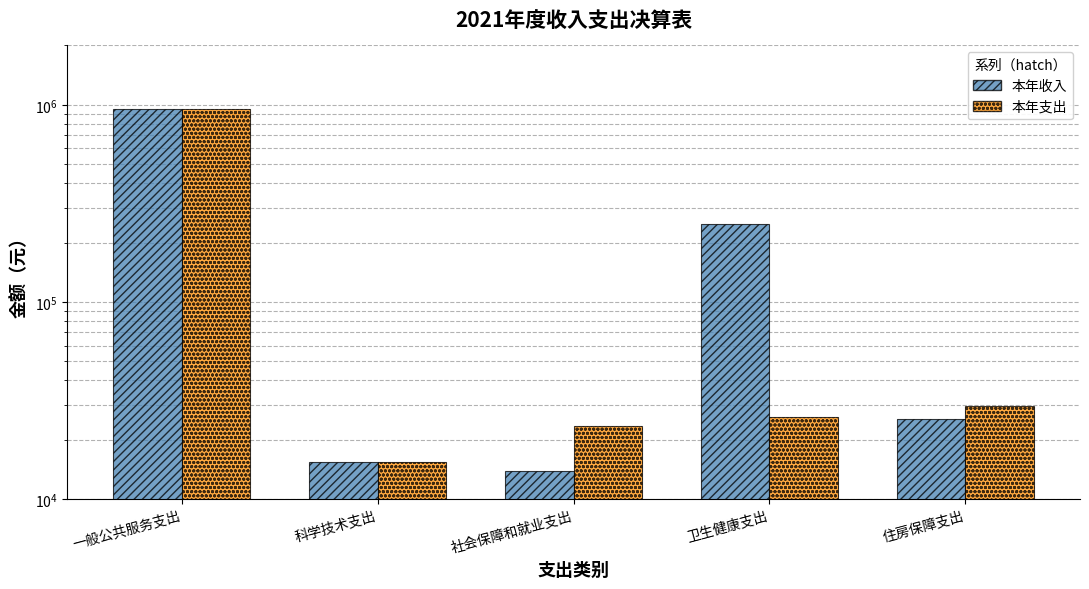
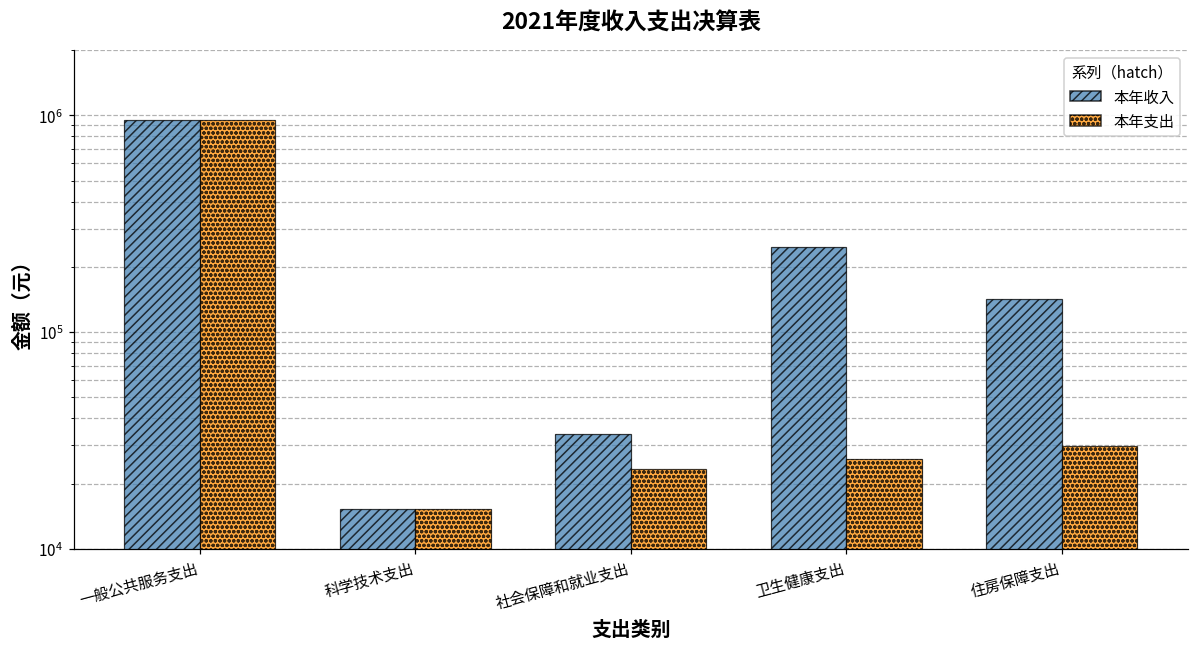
  {
    "本年收入": {
      "一般公共服务支出": 1000000,
      "科学技术支出": 15000,
-     "社会保障和就业支出": 14000,
+     "社会保障和就业支出": 34000,
      "卫生健康支出": 250000,
-     "住房保障支出": 25000
+     "住房保障支出": 140000
    },
    "本年支出": {
      "一般公共服务支出": 1000000,
      "科学技术支出": 15000,
      "社会保障和就业支出": 23000,
      "卫生健康支出": 26000,
      "住房保障支出": 30000
    }
  }
